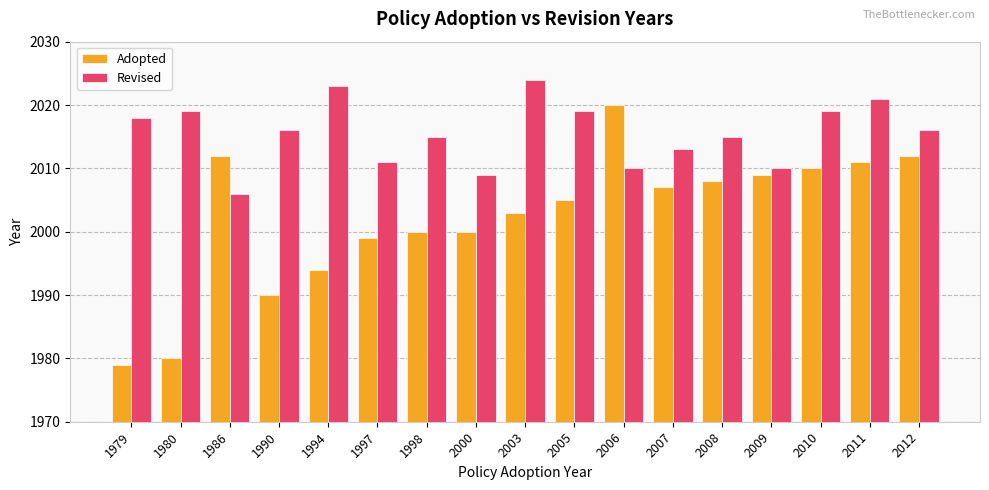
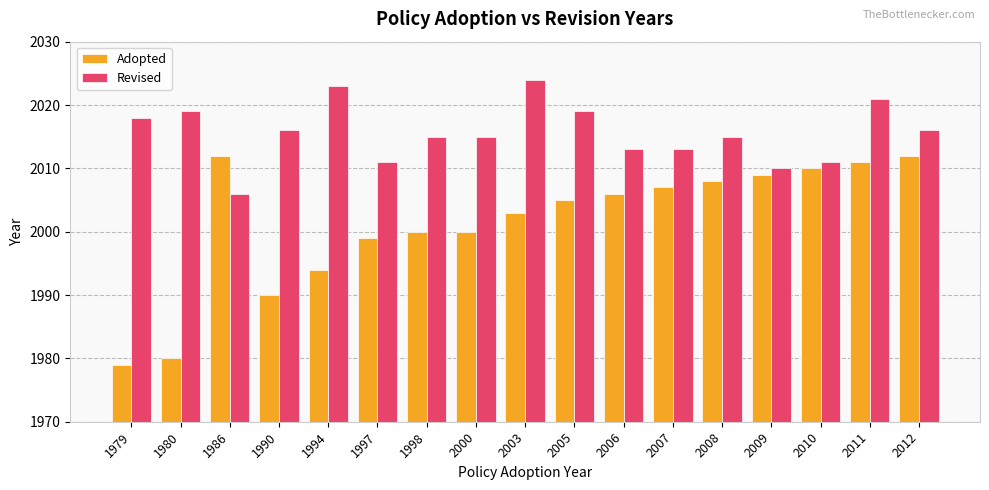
  {
    "Adopted": {
      "1979": 1979,
      "1980": 1980,
      "1986": 2012,
      "1990": 1990,
      "1994": 1994,
      "1997": 1999,
      "1998": 2000,
      "2000": 2000,
      "2003": 2003,
      "2005": 2005,
-     "2006": 2020,
+     "2006": 2006,
      "2007": 2007,
      "2008": 2008,
      "2009": 2009,
      "2010": 2010,
      "2011": 2011,
      "2012": 2012
    },
    "Revised": {
      "1979": 2018,
      "1980": 2019,
      "1986": 2006,
      "1990": 2016,
      "1994": 2023,
      "1997": 2011,
      "1998": 2015,
-     "2000": 2009,
+     "2000": 2015,
      "2003": 2024,
      "2005": 2019,
-     "2006": 2010,
+     "2006": 2013,
      "2007": 2013,
      "2008": 2015,
      "2009": 2010,
-     "2010": 2019,
+     "2010": 2011,
      "2011": 2021,
      "2012": 2016
    }
  }
